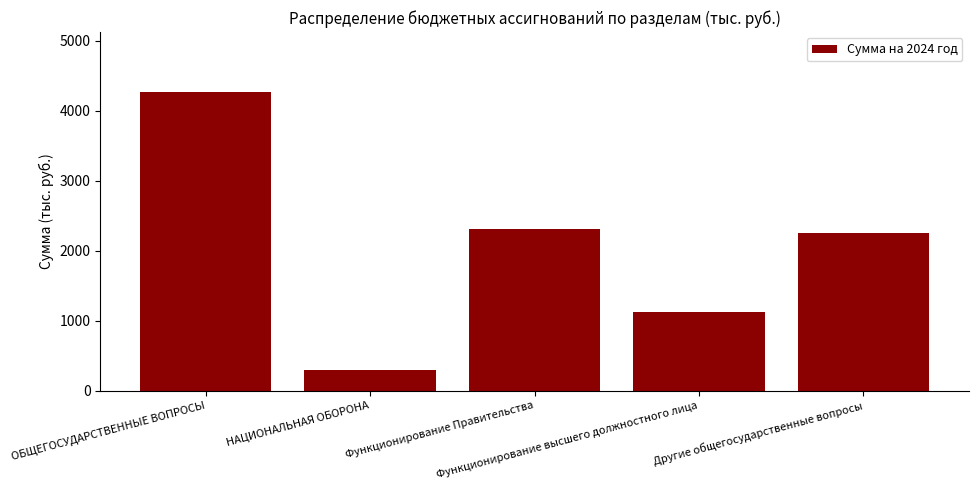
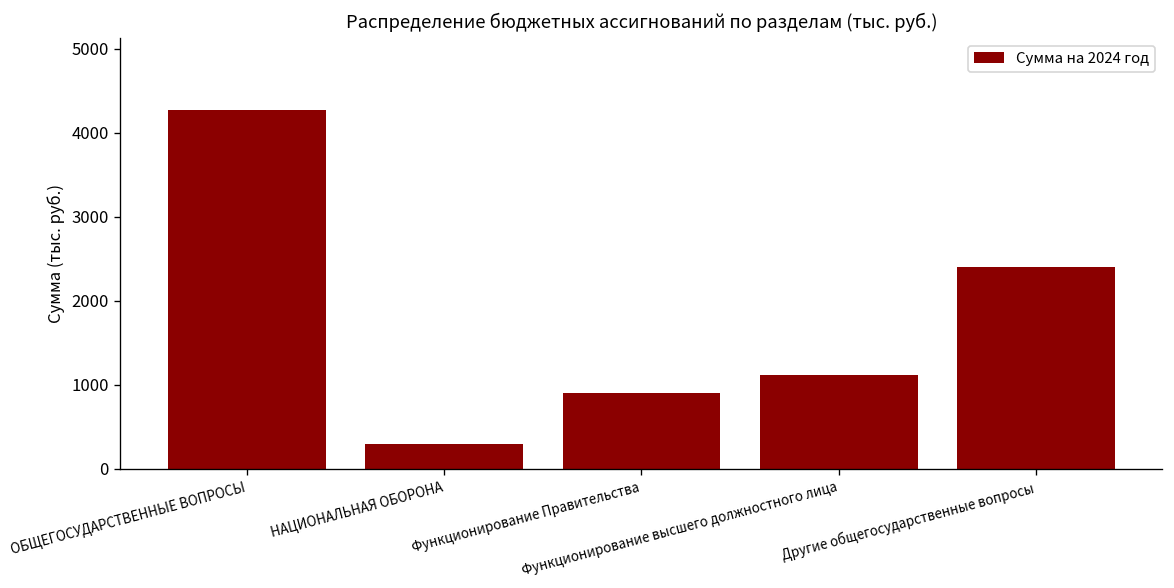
  {
    "ОБЩЕГОСУДАРСТВЕННЫЕ ВОПРОСЫ": 4300,
    "НАЦИОНАЛЬНАЯ ОБОРОНА": 300,
-   "Функционирование Правительства": 2300,
+   "Функционирование Правительства": 900,
    "Функционирование высшего должностного лица": 1100,
-   "Другие общегосударственные вопросы": 2200
+   "Другие общегосударственные вопросы": 2400
  }
